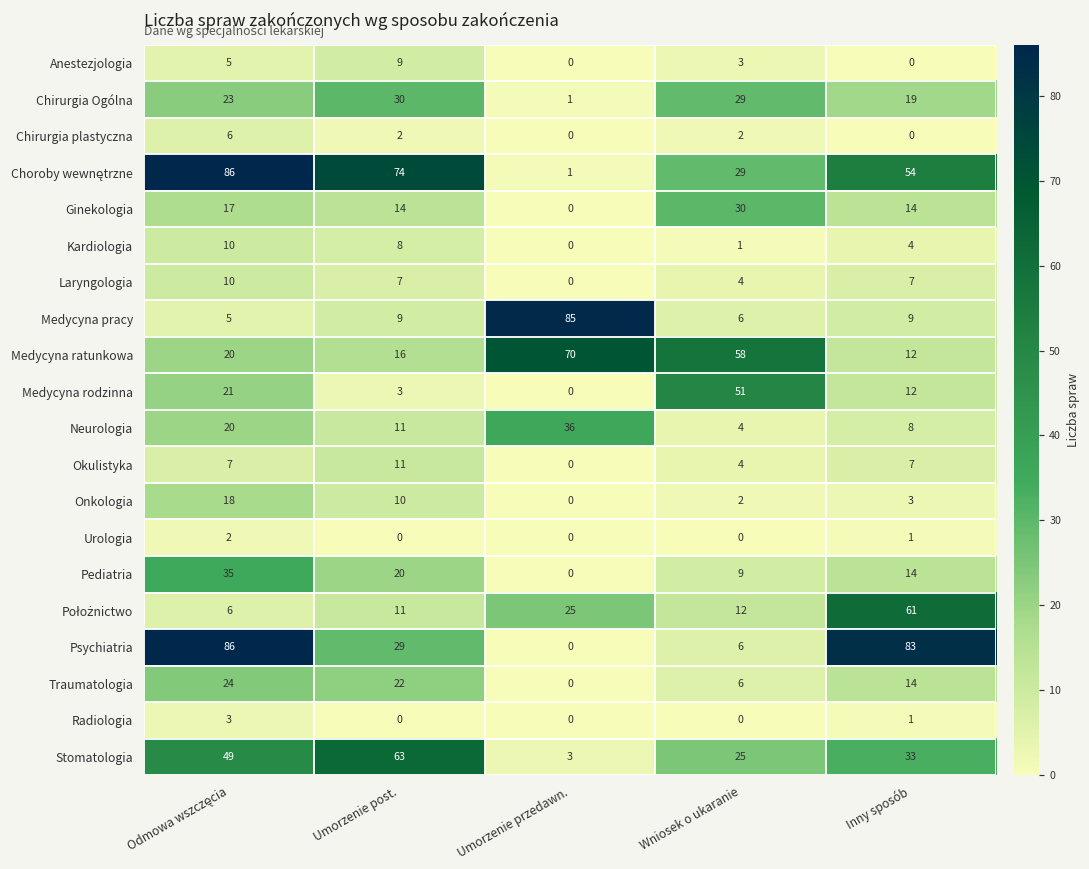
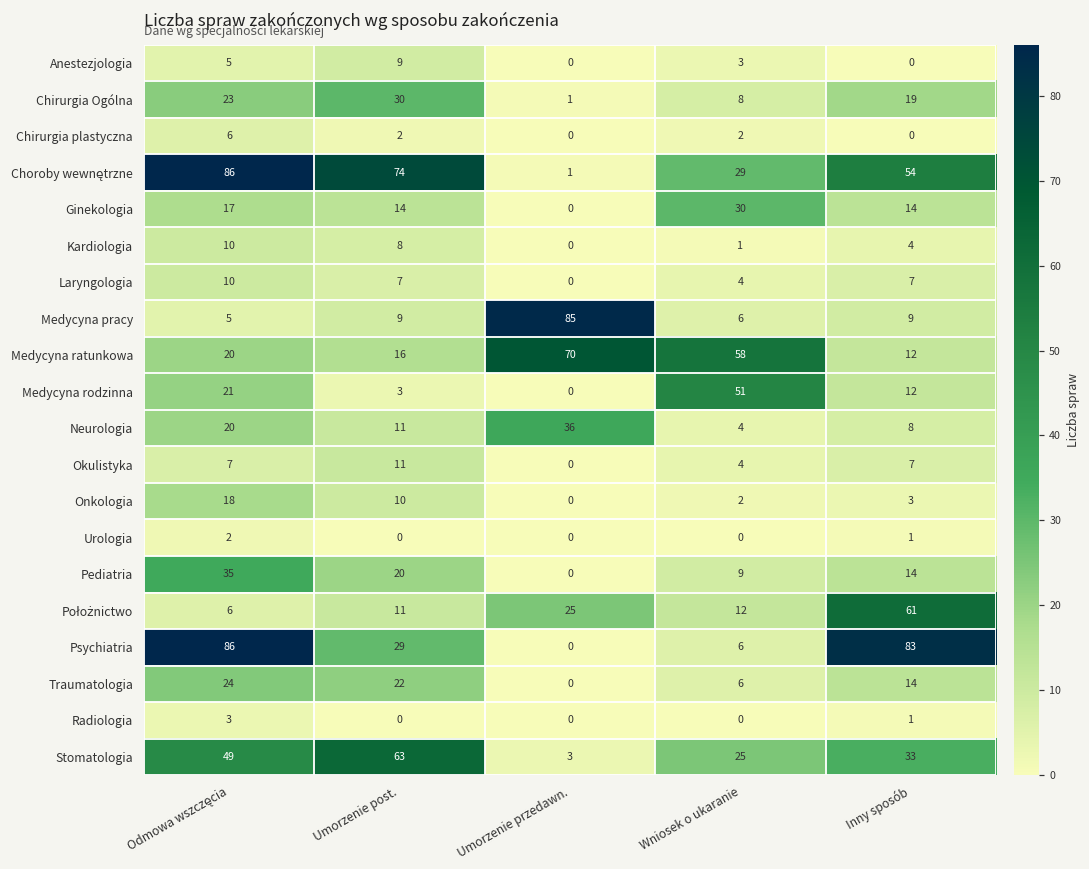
  {
    "Anestezjologia": {
      "Odmowa wszczęcia": 5,
      "Umorzenie post.": 9,
      "Umorzenie przedawn.": 0,
      "Wniosek o ukaranie": 3,
      "Inny sposób": 0
    },
    "Chirurgia Ogólna": {
      "Odmowa wszczęcia": 23,
      "Umorzenie post.": 30,
      "Umorzenie przedawn.": 1,
-     "Wniosek o ukaranie": 29,
+     "Wniosek o ukaranie": 8,
      "Inny sposób": 19
    },
    "Chirurgia plastyczna": {
      "Odmowa wszczęcia": 6,
      "Umorzenie post.": 2,
      "Umorzenie przedawn.": 0,
      "Wniosek o ukaranie": 2,
      "Inny sposób": 0
    },
    "Choroby wewnętrzne": {
      "Odmowa wszczęcia": 86,
      "Umorzenie post.": 74,
      "Umorzenie przedawn.": 1,
      "Wniosek o ukaranie": 29,
      "Inny sposób": 54
    },
    "Ginekologia": {
      "Odmowa wszczęcia": 17,
      "Umorzenie post.": 14,
      "Umorzenie przedawn.": 0,
      "Wniosek o ukaranie": 30,
      "Inny sposób": 14
    },
    "Kardiologia": {
      "Odmowa wszczęcia": 10,
      "Umorzenie post.": 8,
      "Umorzenie przedawn.": 0,
      "Wniosek o ukaranie": 1,
      "Inny sposób": 4
    },
    "Laryngologia": {
      "Odmowa wszczęcia": 10,
      "Umorzenie post.": 7,
      "Umorzenie przedawn.": 0,
      "Wniosek o ukaranie": 4,
      "Inny sposób": 7
    },
    "Medycyna pracy": {
      "Odmowa wszczęcia": 5,
      "Umorzenie post.": 9,
      "Umorzenie przedawn.": 85,
      "Wniosek o ukaranie": 6,
      "Inny sposób": 9
    },
    "Medycyna ratunkowa": {
      "Odmowa wszczęcia": 20,
      "Umorzenie post.": 16,
      "Umorzenie przedawn.": 70,
      "Wniosek o ukaranie": 58,
      "Inny sposób": 12
    },
    "Medycyna rodzinna": {
      "Odmowa wszczęcia": 21,
      "Umorzenie post.": 3,
      "Umorzenie przedawn.": 0,
      "Wniosek o ukaranie": 51,
      "Inny sposób": 12
    },
    "Neurologia": {
      "Odmowa wszczęcia": 20,
      "Umorzenie post.": 11,
      "Umorzenie przedawn.": 36,
      "Wniosek o ukaranie": 4,
      "Inny sposób": 8
    },
    "Okulistyka": {
      "Odmowa wszczęcia": 7,
      "Umorzenie post.": 11,
      "Umorzenie przedawn.": 0,
      "Wniosek o ukaranie": 4,
      "Inny sposób": 7
    },
    "Onkologia": {
      "Odmowa wszczęcia": 18,
      "Umorzenie post.": 10,
      "Umorzenie przedawn.": 0,
      "Wniosek o ukaranie": 2,
      "Inny sposób": 3
    },
    "Urologia": {
      "Odmowa wszczęcia": 2,
      "Umorzenie post.": 0,
      "Umorzenie przedawn.": 0,
      "Wniosek o ukaranie": 0,
      "Inny sposób": 1
    },
    "Pediatria": {
      "Odmowa wszczęcia": 35,
      "Umorzenie post.": 20,
      "Umorzenie przedawn.": 0,
      "Wniosek o ukaranie": 9,
      "Inny sposób": 14
    },
    "Położnictwo": {
      "Odmowa wszczęcia": 6,
      "Umorzenie post.": 11,
      "Umorzenie przedawn.": 25,
      "Wniosek o ukaranie": 12,
      "Inny sposób": 61
    },
    "Psychiatria": {
      "Odmowa wszczęcia": 86,
      "Umorzenie post.": 29,
      "Umorzenie przedawn.": 0,
      "Wniosek o ukaranie": 6,
      "Inny sposób": 83
    },
    "Traumatologia": {
      "Odmowa wszczęcia": 24,
      "Umorzenie post.": 22,
      "Umorzenie przedawn.": 0,
      "Wniosek o ukaranie": 6,
      "Inny sposób": 14
    },
    "Radiologia": {
      "Odmowa wszczęcia": 3,
      "Umorzenie post.": 0,
      "Umorzenie przedawn.": 0,
      "Wniosek o ukaranie": 0,
      "Inny sposób": 1
    },
    "Stomatologia": {
      "Odmowa wszczęcia": 49,
      "Umorzenie post.": 63,
      "Umorzenie przedawn.": 3,
      "Wniosek o ukaranie": 25,
      "Inny sposób": 33
    }
  }
